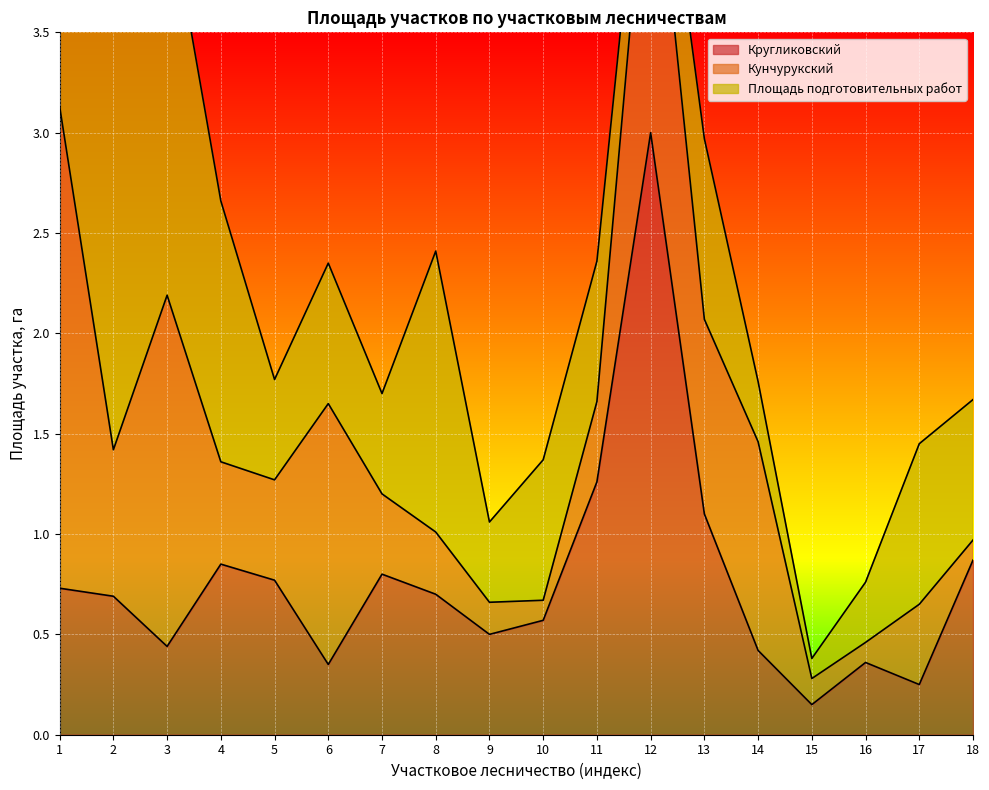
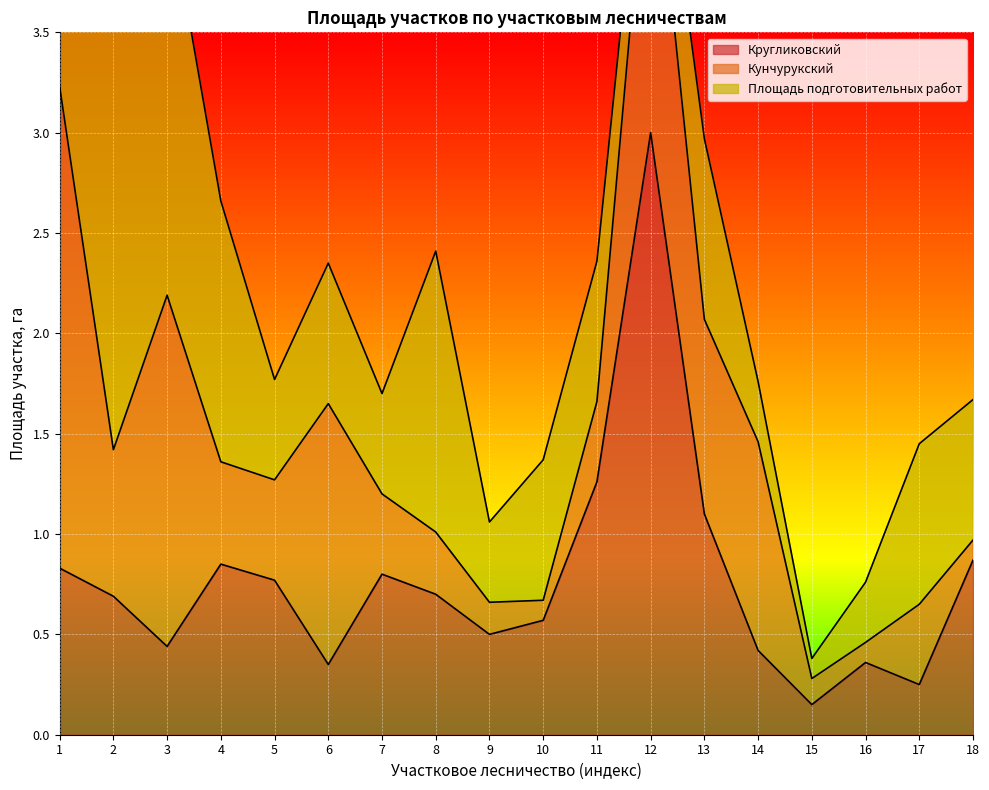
  {
    "Кругликовский": {
-     "1": 0.73,
+     "1": 0.83,
      "2": 0.69,
      "3": 0.44,
      "4": 0.85,
      "5": 0.77,
      "6": 0.35,
      "7": 0.80,
      "8": 0.70,
      "9": 0.50,
      "10": 0.57,
      "11": 1.26,
      "12": 3.00,
      "13": 1.10,
      "14": 0.42,
      "15": 0.15,
      "16": 0.36,
      "17": 0.25,
      "18": 0.87
    },
    "Кунчурукский": {
      "1": 2.40,
      "2": 0.73,
      "3": 1.75,
      "4": 0.51,
      "5": 0.50,
      "6": 1.30,
      "7": 0.40,
      "8": 0.31,
      "9": 0.16,
      "10": 0.10,
      "11": 0.40,
      "13": 0.97,
      "14": 1.04,
      "15": 0.13,
      "16": 0.10,
      "17": 0.40,
      "18": 0.10
    },
    "Площадь подготовительных работ": {
      "4": 1.30,
      "5": 0.50,
      "6": 0.70,
      "7": 0.50,
      "8": 1.40,
      "9": 0.40,
      "10": 0.70,
      "11": 0.70,
      "13": 0.90,
      "14": 0.30,
      "15": 0.10,
      "16": 0.30,
      "17": 0.80,
      "18": 0.70
    }
  }
